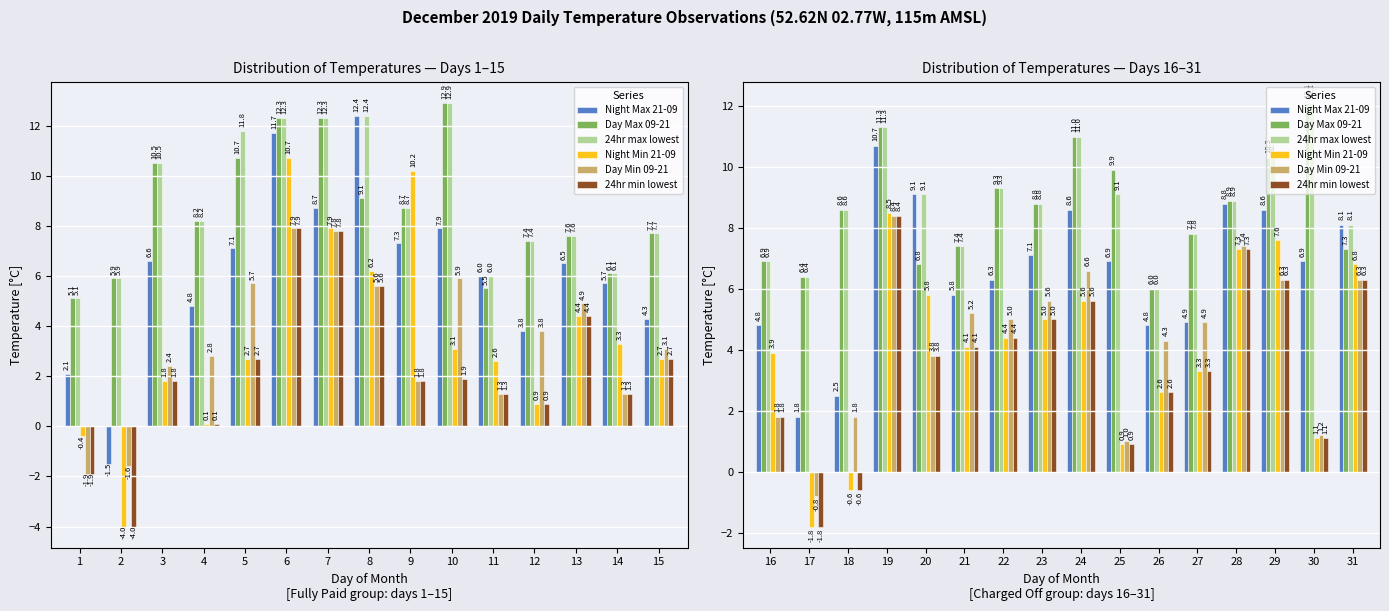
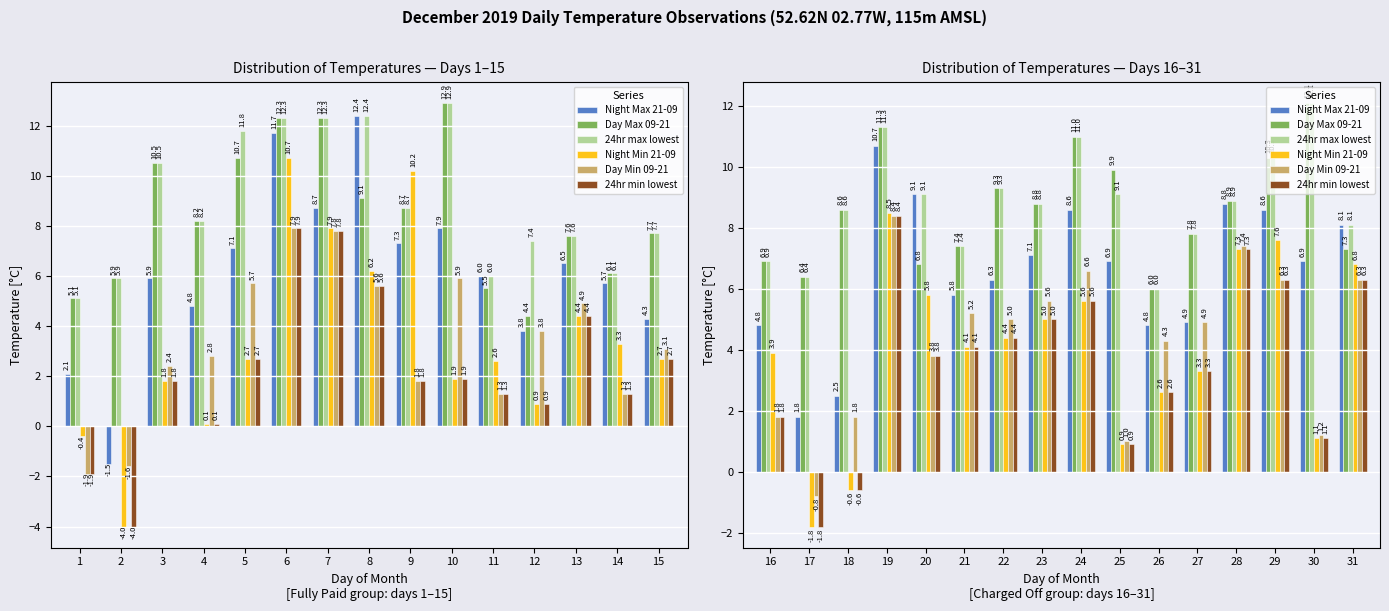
  {
    "Distribution of Temperatures — Days 1–15": {
      "Night Max 21-09": {
        "1": 2.1,
        "2": -1.5,
-       "3": 6.6,
+       "3": 5.9,
        "4": 4.8,
        "5": 7.1,
        "6": 11.7,
        "7": 8.7,
        "8": 12.4,
        "9": 7.3,
        "10": 7.9,
        "11": 6.0,
        "12": 3.8,
        "13": 6.5,
        "14": 5.7,
        "15": 4.3
      },
      "Day Max 09-21": {
        "5": 10.7,
        "8": 9.1,
        "11": 5.5,
-       "12": 7.4
+       "12": 4.4
      },
      "24hr max lowest": {
        "5": 11.8,
        "8": 12.4,
        "11": 6.0,
        "12": 7.4
      },
      "Night Min 21-09": {
        "1": -0.4,
        "2": -4.0,
        "3": 1.8,
        "4": 0.1,
        "5": 2.7,
        "6": 10.7,
        "8": 6.2,
        "9": 10.2,
-       "10": 3.1,
+       "10": 1.9,
        "11": 2.6,
        "12": 0.9,
        "13": 4.4,
        "14": 3.3,
        "15": 2.7
      },
      "Day Min 09-21": {
        "2": -1.6,
        "3": 2.4,
        "4": 2.8,
        "5": 5.7,
        "10": 5.9,
        "12": 3.8,
        "13": 4.9,
        "15": 3.1
      },
      "24hr min lowest": {
        "2": -4.0,
        "3": 1.8,
        "4": 0.1,
        "5": 2.7,
        "10": 1.9,
        "12": 0.9,
        "13": 4.4,
        "15": 2.7
      }
    },
    "Distribution of Temperatures — Days 16–31": {
      "Night Max 21-09": {
        "16": 4.8,
        "17": 1.8,
        "18": 2.5,
        "19": 10.7,
        "20": 9.1,
        "21": 5.8,
        "22": 6.3,
        "23": 7.1,
        "24": 8.6,
        "25": 6.9,
        "26": 4.8,
        "27": 4.9,
        "29": 8.6,
        "30": 6.9,
        "31": 8.1
      },
      "Day Max 09-21": {
        "20": 6.8,
        "25": 9.9,
        "31": 7.3
      },
      "24hr max lowest": {
        "20": 9.1,
        "25": 9.1,
        "31": 8.1
      },
      "Night Min 21-09": {
        "16": 3.9,
        "17": -1.8,
        "18": -0.6,
        "20": 5.8,
        "21": 4.1,
        "22": 4.4,
        "23": 5.0,
        "24": 5.6,
        "26": 2.6,
        "27": 3.3,
        "29": 7.6,
        "31": 6.8
      },
      "Day Min 09-21": {
        "17": -0.8,
        "18": 1.8,
        "21": 5.2,
        "22": 5.0,
        "23": 5.6,
        "24": 6.6,
        "26": 4.3,
        "27": 4.9
      },
      "24hr min lowest": {
        "17": -1.8,
        "18": -0.6,
        "21": 4.1,
        "22": 4.4,
        "23": 5.0,
        "24": 5.6,
        "26": 2.6,
        "27": 3.3
      }
    }
  }
